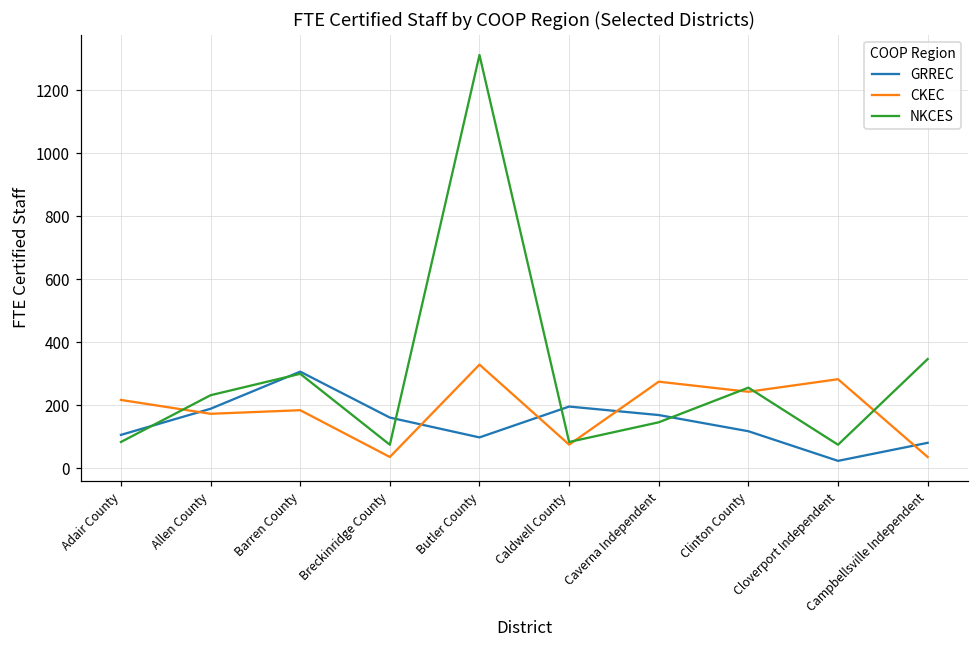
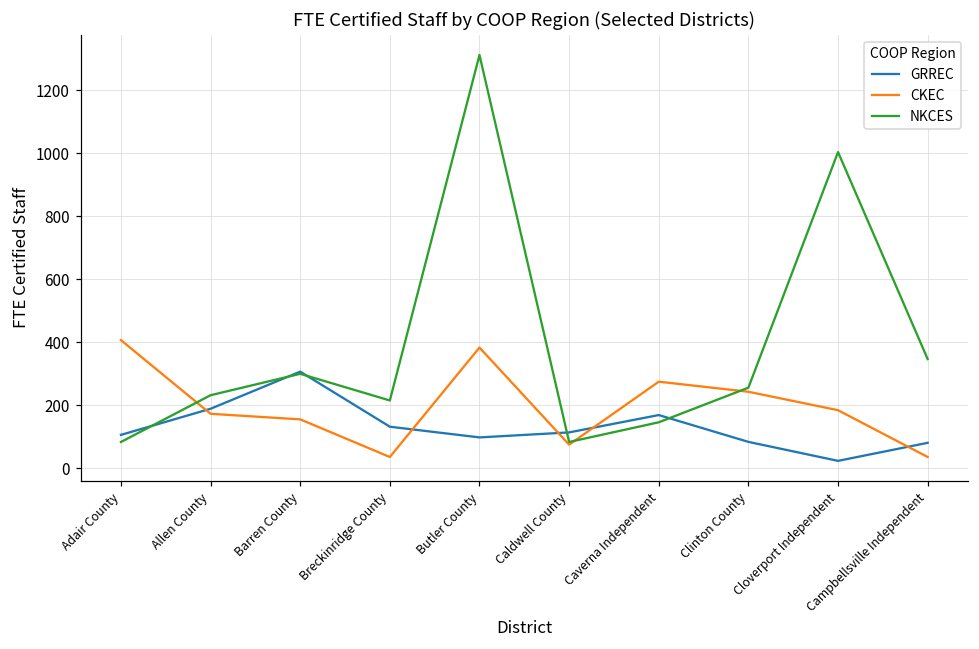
  {
    "GRREC": {
      "Adair County": 110,
      "Allen County": 190,
-     "Breckinridge County": 160,
+     "Breckinridge County": 130,
      "Butler County": 100,
-     "Caldwell County": 200,
+     "Caldwell County": 110,
      "Caverna Independent": 170,
-     "Clinton County": 120,
+     "Clinton County": 80,
      "Cloverport Independent": 20,
      "Campbellsville Independent": 80
    },
    "CKEC": {
-     "Adair County": 220,
+     "Adair County": 410,
      "Allen County": 170,
-     "Barren County": 180,
+     "Barren County": 160,
      "Breckinridge County": 40,
-     "Butler County": 330,
+     "Butler County": 380,
      "Caverna Independent": 280,
      "Clinton County": 240,
-     "Cloverport Independent": 280,
+     "Cloverport Independent": 180,
      "Campbellsville Independent": 40
    },
    "NKCES": {
      "Adair County": 80,
      "Allen County": 230,
-     "Breckinridge County": 70,
+     "Breckinridge County": 220,
      "Butler County": 1310,
      "Caverna Independent": 150,
      "Clinton County": 260,
-     "Cloverport Independent": 70,
+     "Cloverport Independent": 1000,
      "Campbellsville Independent": 350
    }
  }
